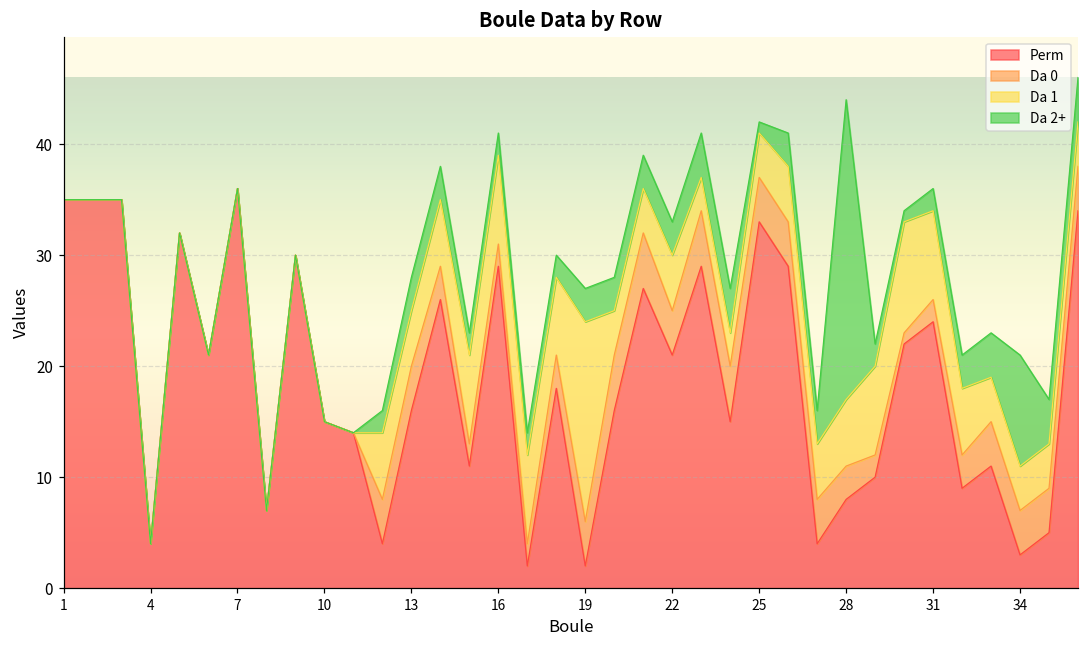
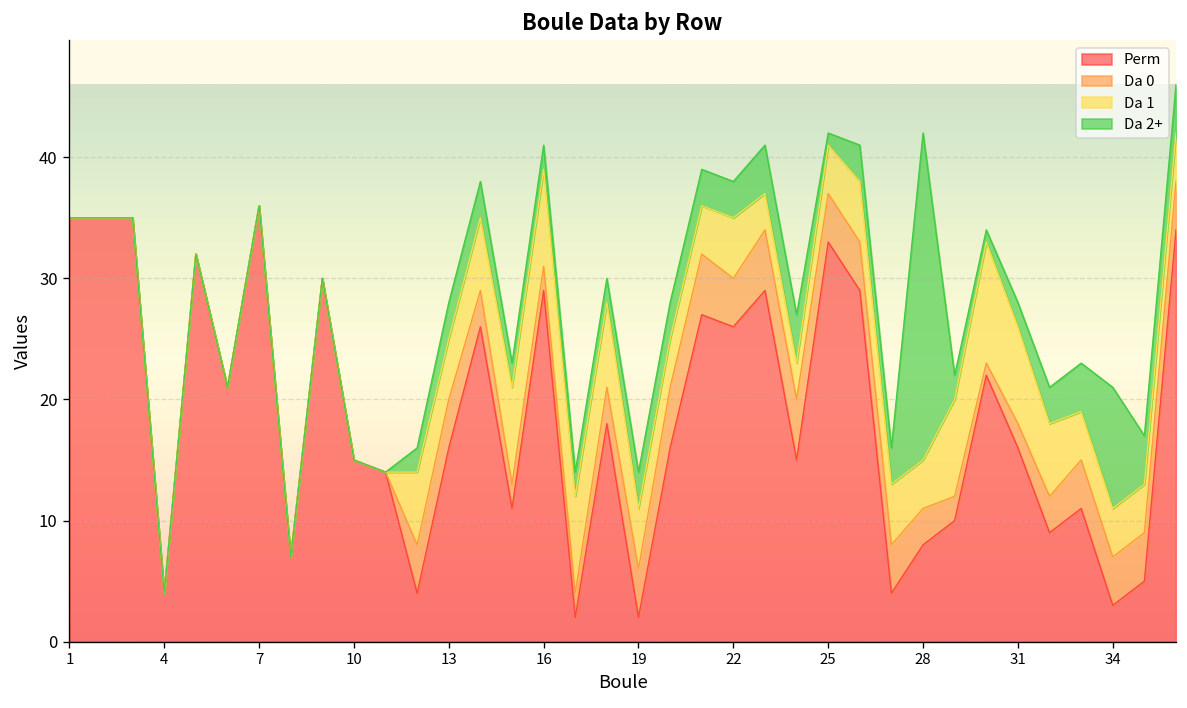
  {
    "Perm": {
      "13": 16,
      "16": 29,
      "19": 2,
-     "22": 21,
+     "22": 26,
      "25": 33,
      "28": 8,
-     "31": 24,
+     "31": 16,
      "34": 3
    },
    "Da 0": {
      "13": 4,
      "16": 2,
      "19": 4,
      "22": 4,
      "25": 4,
      "28": 3,
      "31": 2,
      "34": 4
    },
    "Da 1": {
      "13": 5,
      "16": 8,
-     "19": 18,
+     "19": 5,
      "22": 5,
      "25": 4,
-     "28": 6,
+     "28": 4,
      "31": 8,
      "34": 4
    },
    "Da 2+": {
      "13": 3,
      "16": 2,
      "19": 3,
      "22": 3,
      "25": 1,
      "28": 27,
      "31": 2,
      "34": 10
    }
  }
